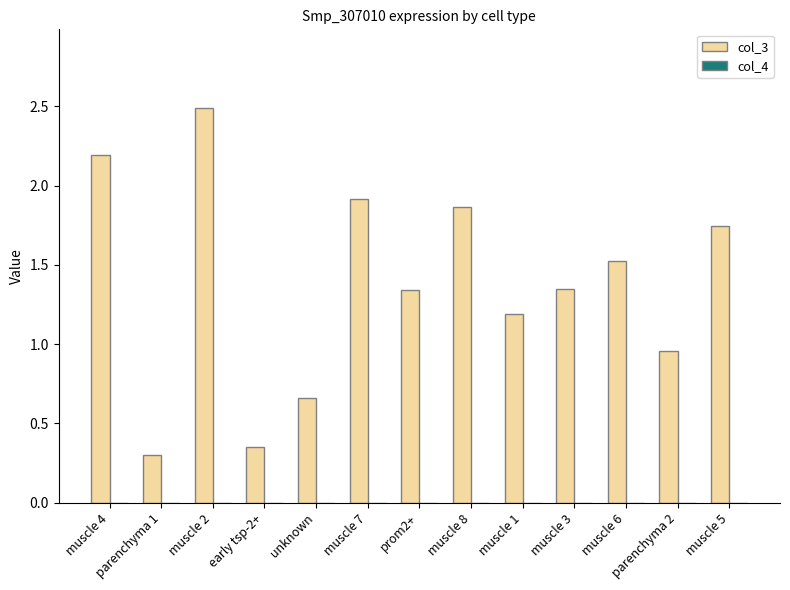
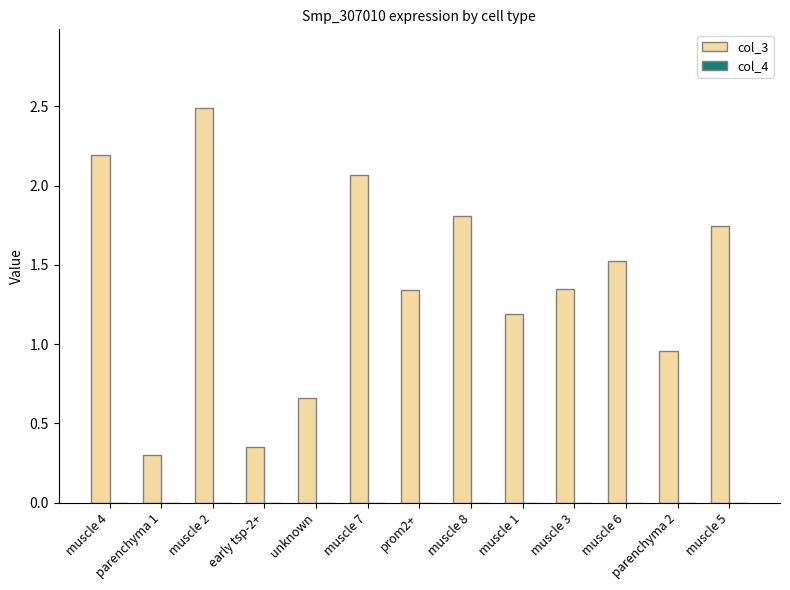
  {
    "col_3": {
      "muscle 4": 2.19,
      "parenchyma 1": 0.30,
      "muscle 2": 2.49,
      "early tsp-2+": 0.35,
      "unknown": 0.66,
-     "muscle 7": 1.92,
+     "muscle 7": 2.07,
      "prom2+": 1.34,
-     "muscle 8": 1.86,
+     "muscle 8": 1.81,
      "muscle 1": 1.19,
      "muscle 3": 1.35,
      "muscle 6": 1.52,
      "parenchyma 2": 0.96,
      "muscle 5": 1.74
    },
    "col_4": {
      "muscle 4": 0.00,
      "parenchyma 1": 0.00,
      "muscle 2": 0.00
    }
  }
